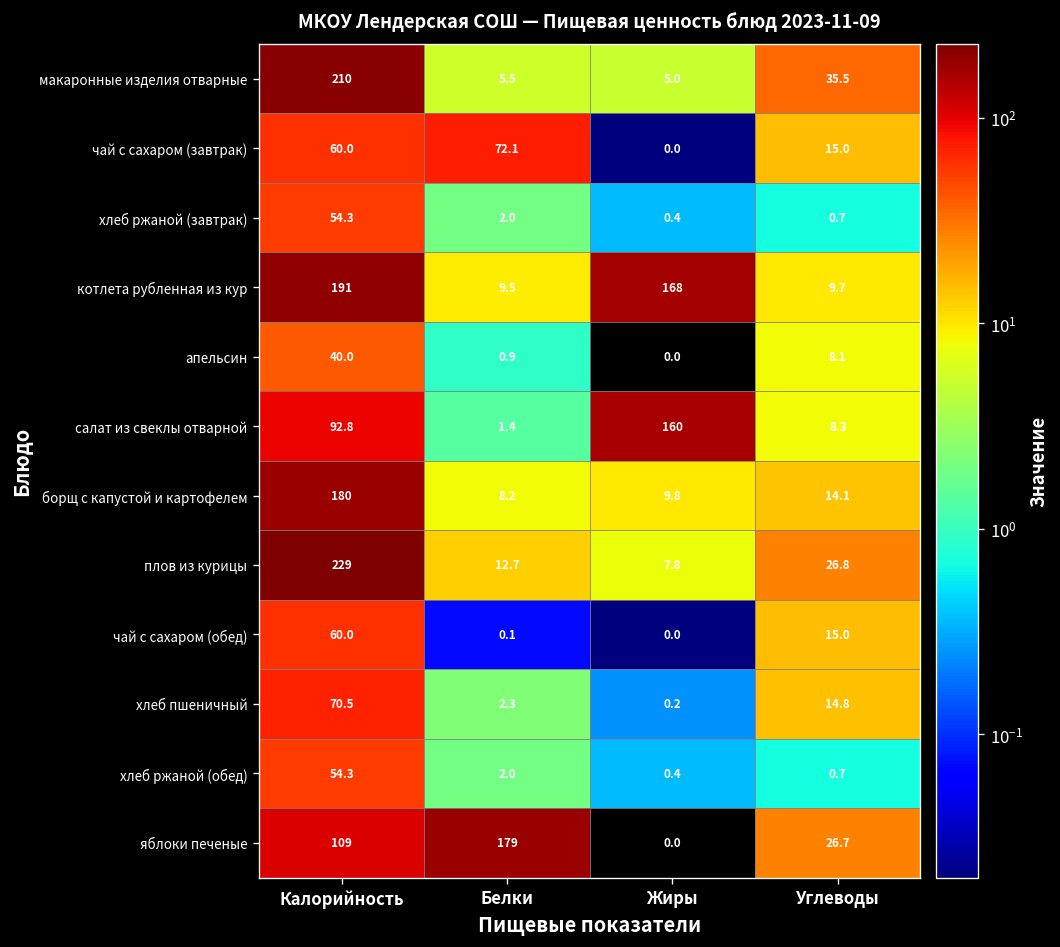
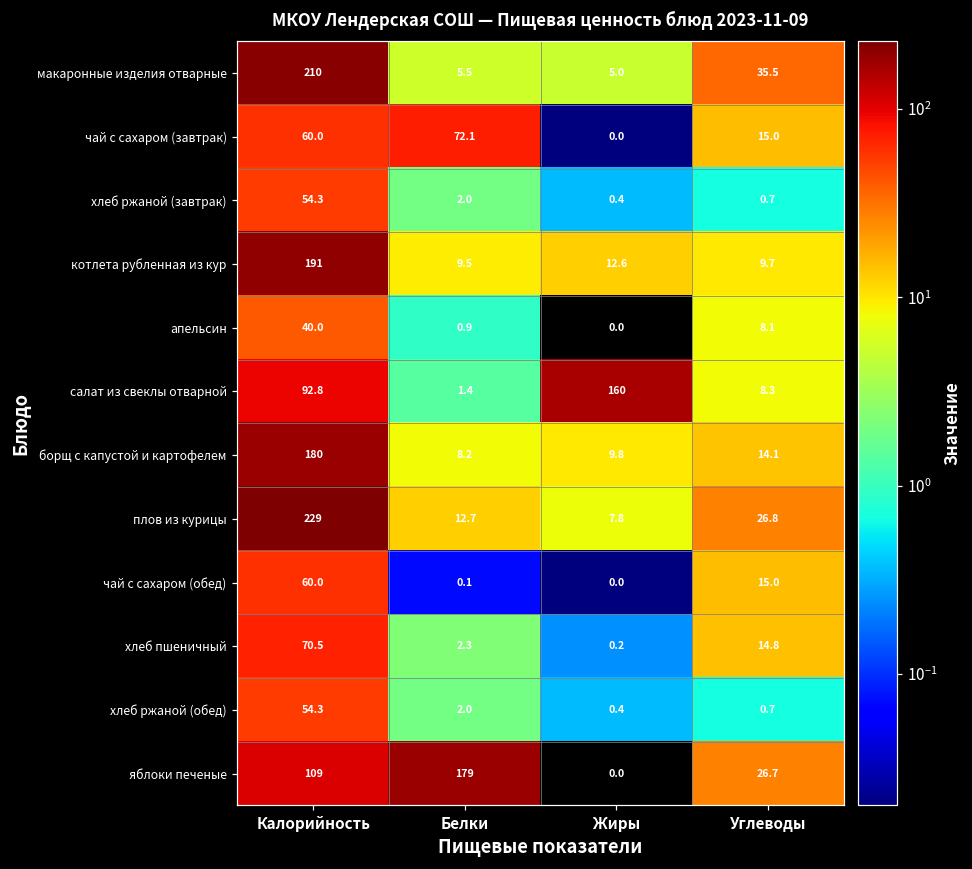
  {
    "макаронные изделия отварные": {
      "Калорийность": 210,
      "Белки": 5.5,
      "Жиры": 5.0,
      "Углеводы": 35.5
    },
    "чай с сахаром (завтрак)": {
      "Калорийность": 60.0,
      "Белки": 72.1,
      "Жиры": 0.0,
      "Углеводы": 15.0
    },
    "хлеб ржаной (завтрак)": {
      "Калорийность": 54.3,
      "Белки": 2.0,
      "Жиры": 0.4,
      "Углеводы": 0.7
    },
    "котлета рубленная из кур": {
      "Калорийность": 191,
      "Белки": 9.5,
-     "Жиры": 168,
+     "Жиры": 12.6,
      "Углеводы": 9.7
    },
    "апельсин": {
      "Калорийность": 40.0,
      "Белки": 0.9,
      "Жиры": 0.0,
      "Углеводы": 8.1
    },
    "салат из свеклы отварной": {
      "Калорийность": 92.8,
      "Белки": 1.4,
      "Жиры": 160,
      "Углеводы": 8.3
    },
    "борщ с капустой и картофелем": {
      "Калорийность": 180,
      "Белки": 8.2,
      "Жиры": 9.8,
      "Углеводы": 14.1
    },
    "плов из курицы": {
      "Калорийность": 229,
      "Белки": 12.7,
      "Жиры": 7.8,
      "Углеводы": 26.8
    },
    "чай с сахаром (обед)": {
      "Калорийность": 60.0,
      "Белки": 0.1,
      "Жиры": 0.0,
      "Углеводы": 15.0
    },
    "хлеб пшеничный": {
      "Калорийность": 70.5,
      "Белки": 2.3,
      "Жиры": 0.2,
      "Углеводы": 14.8
    },
    "хлеб ржаной (обед)": {
      "Калорийность": 54.3,
      "Белки": 2.0,
      "Жиры": 0.4,
      "Углеводы": 0.7
    },
    "яблоки печеные": {
      "Калорийность": 109,
      "Белки": 179,
      "Жиры": 0.0,
      "Углеводы": 26.7
    }
  }
